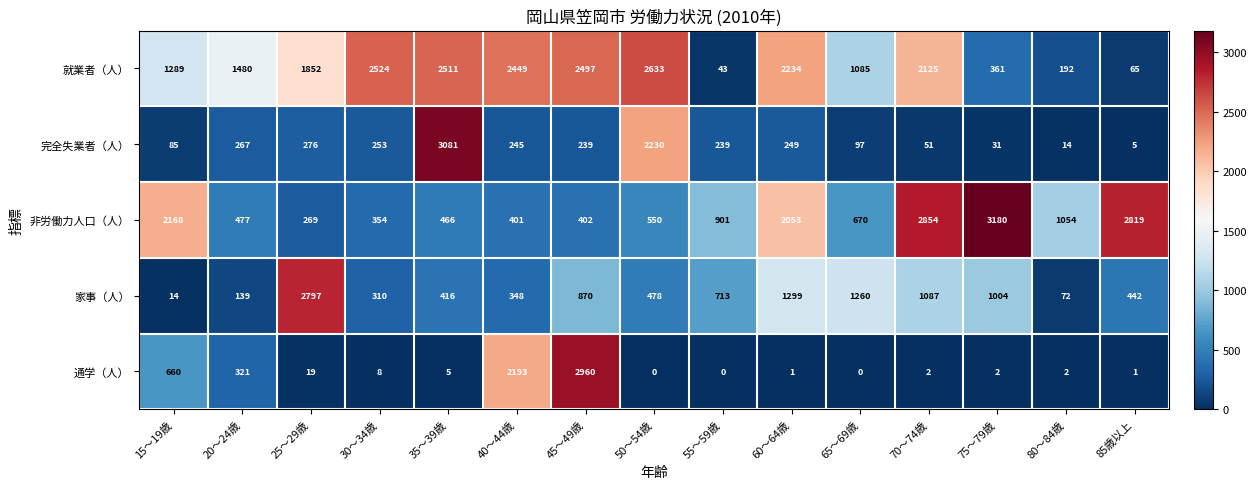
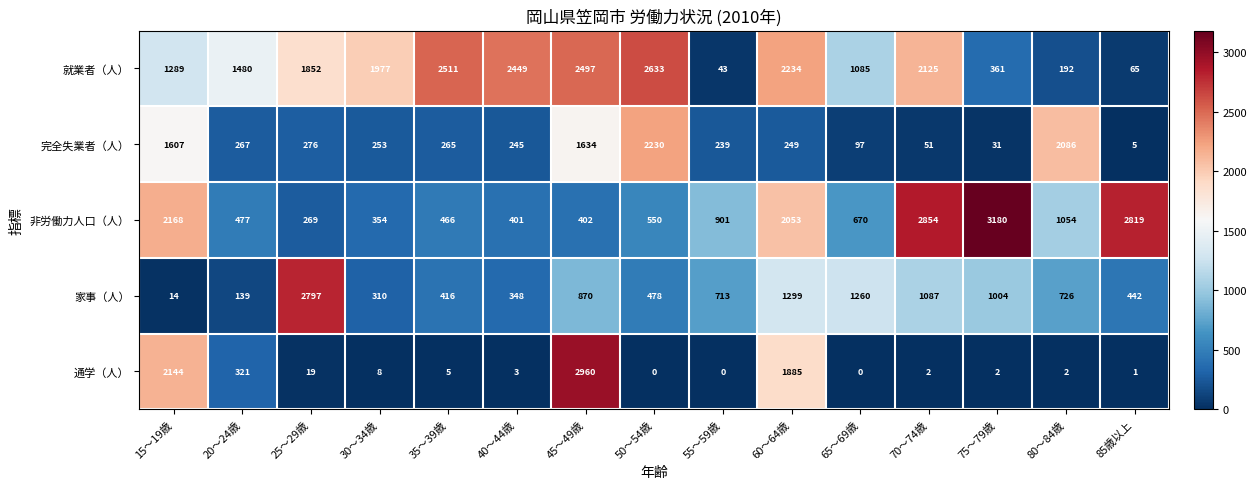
  {
    "就業者（人）": {
      "15～19歳": 1289,
      "20～24歳": 1480,
      "25～29歳": 1852,
-     "30～34歳": 2524,
+     "30～34歳": 1977,
      "35～39歳": 2511,
      "40～44歳": 2449,
      "45～49歳": 2497,
      "50～54歳": 2633,
      "55～59歳": 43,
      "60～64歳": 2234,
      "65～69歳": 1085,
      "70～74歳": 2125,
      "75～79歳": 361,
      "80～84歳": 192,
      "85歳以上": 65
    },
    "完全失業者（人）": {
-     "15～19歳": 85,
+     "15～19歳": 1607,
      "20～24歳": 267,
      "25～29歳": 276,
      "30～34歳": 253,
-     "35～39歳": 3081,
+     "35～39歳": 265,
      "40～44歳": 245,
-     "45～49歳": 239,
+     "45～49歳": 1634,
      "50～54歳": 2230,
      "55～59歳": 239,
      "60～64歳": 249,
      "65～69歳": 97,
      "70～74歳": 51,
      "75～79歳": 31,
-     "80～84歳": 14,
+     "80～84歳": 2086,
      "85歳以上": 5
    },
    "非労働力人口（人）": {
      "15～19歳": 2168,
      "20～24歳": 477,
      "25～29歳": 269,
      "30～34歳": 354,
      "35～39歳": 466,
      "40～44歳": 401,
      "45～49歳": 402,
      "50～54歳": 550,
      "55～59歳": 901,
      "60～64歳": 2053,
      "65～69歳": 670,
      "70～74歳": 2854,
      "75～79歳": 3180,
      "80～84歳": 1054,
      "85歳以上": 2819
    },
    "家事（人）": {
      "15～19歳": 14,
      "20～24歳": 139,
      "25～29歳": 2797,
      "30～34歳": 310,
      "35～39歳": 416,
      "40～44歳": 348,
      "45～49歳": 870,
      "50～54歳": 478,
      "55～59歳": 713,
      "60～64歳": 1299,
      "65～69歳": 1260,
      "70～74歳": 1087,
      "75～79歳": 1004,
-     "80～84歳": 72,
+     "80～84歳": 726,
      "85歳以上": 442
    },
    "通学（人）": {
-     "15～19歳": 660,
+     "15～19歳": 2144,
      "20～24歳": 321,
      "25～29歳": 19,
      "30～34歳": 8,
      "35～39歳": 5,
-     "40～44歳": 2193,
+     "40～44歳": 3,
      "45～49歳": 2960,
      "50～54歳": 0,
      "55～59歳": 0,
-     "60～64歳": 1,
+     "60～64歳": 1885,
      "65～69歳": 0,
      "70～74歳": 2,
      "75～79歳": 2,
      "80～84歳": 2,
      "85歳以上": 1
    }
  }
